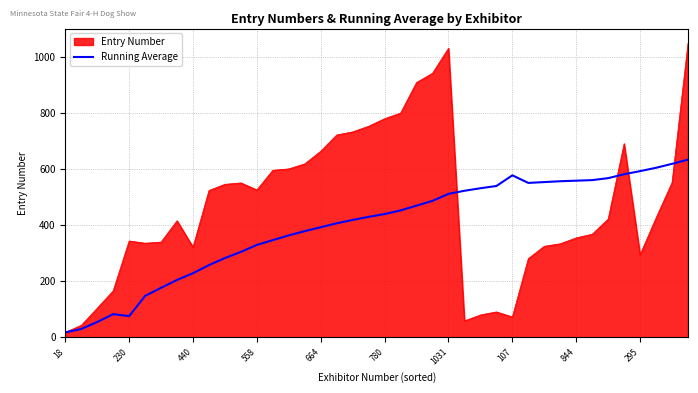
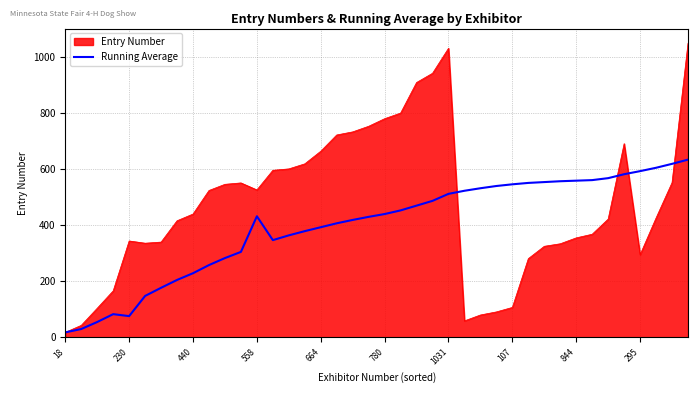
  {
    "Entry Number": {
      "230": 340,
-     "440": 320,
+     "440": 440,
      "558": 530,
      "664": 660,
      "780": 780,
      "1031": 1030,
-     "107": 70,
+     "107": 110,
      "844": 360,
      "295": 300
    },
    "Running Average": {
      "230": 80,
      "440": 230,
-     "558": 330,
+     "558": 430,
      "664": 390,
      "780": 440,
      "1031": 510,
-     "107": 580,
+     "107": 550,
      "844": 560,
      "295": 590
    }
  }
